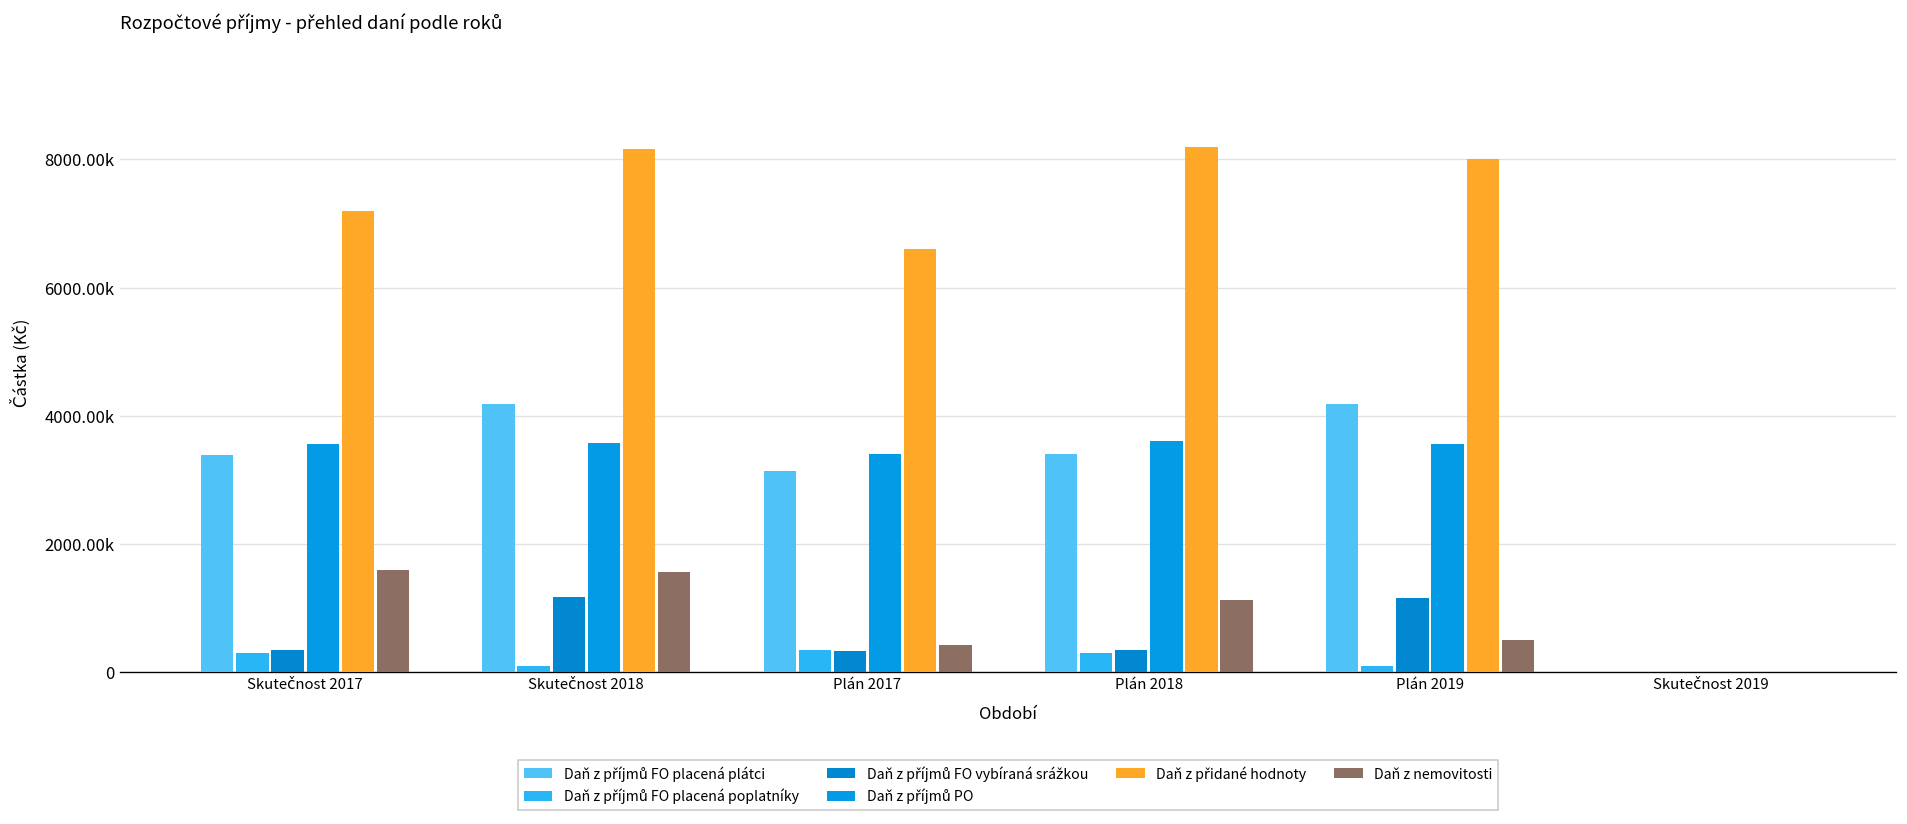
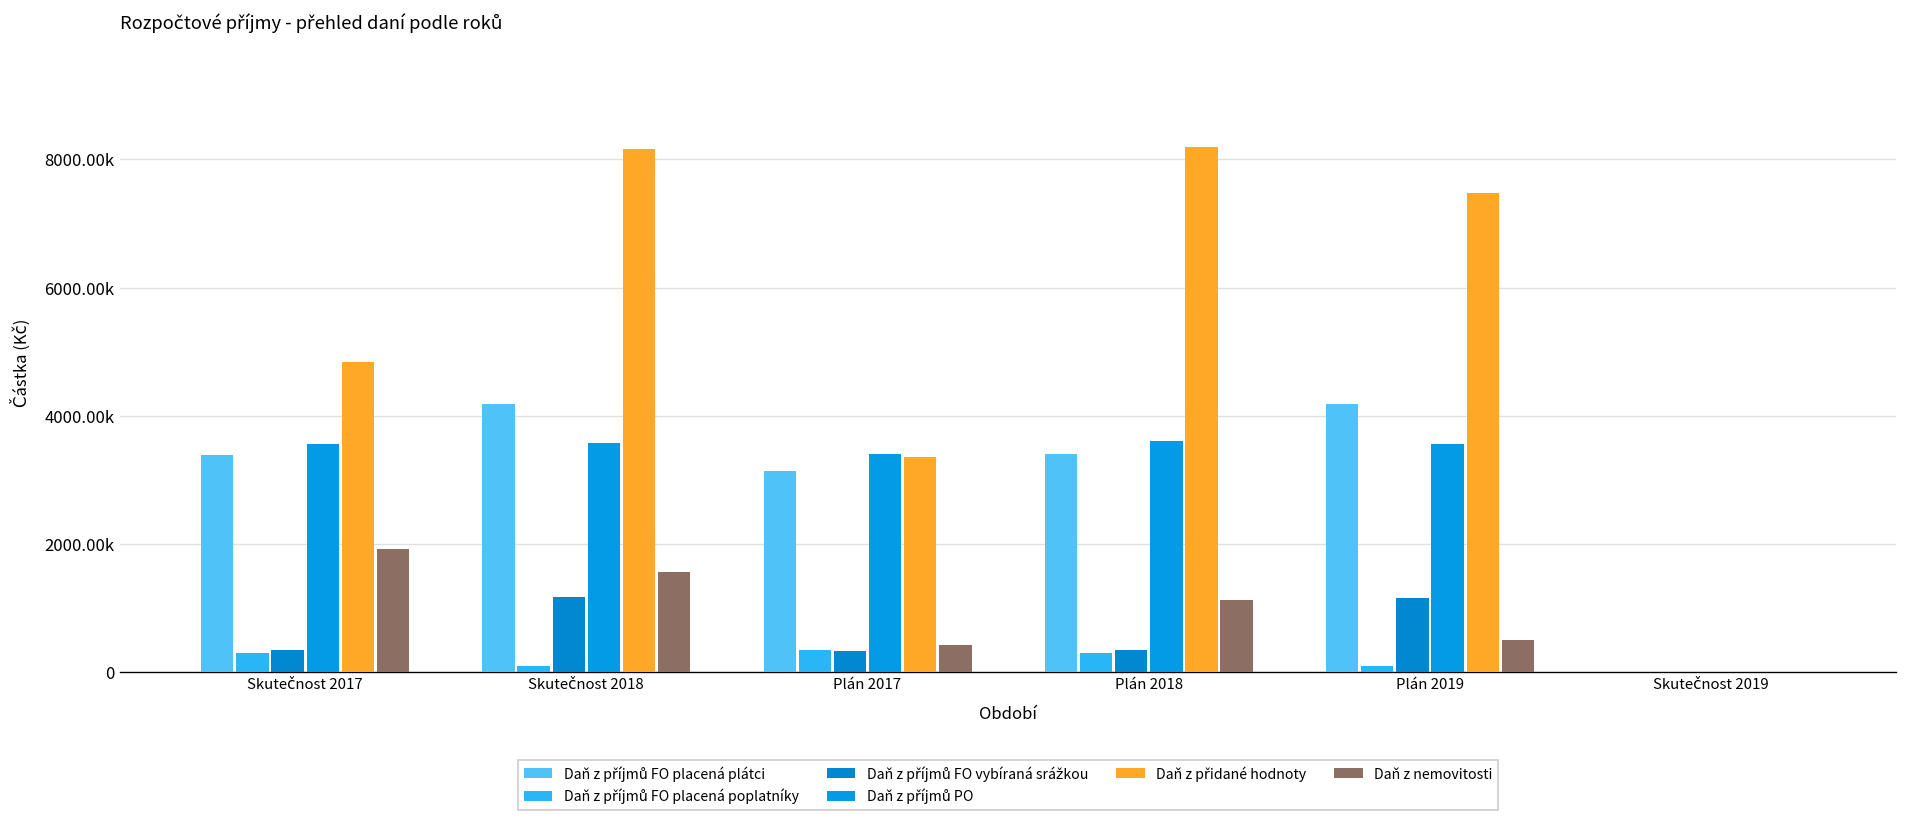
  {
    "Daň z přidané hodnoty": {
-     "Skutečnost 2017": 7200000,
+     "Skutečnost 2017": 4800000,
      "Skutečnost 2018": 8200000,
-     "Plán 2017": 6600000,
+     "Plán 2017": 3400000,
      "Plán 2018": 8200000,
-     "Plán 2019": 8000000,
+     "Plán 2019": 7500000,
      "Skutečnost 2019": 0
    },
    "Daň z nemovitosti": {
-     "Skutečnost 2017": 1600000,
+     "Skutečnost 2017": 1900000,
      "Skutečnost 2018": 1600000,
      "Plán 2017": 400000,
      "Plán 2018": 1100000,
      "Plán 2019": 500000,
      "Skutečnost 2019": 0
    }
  }
